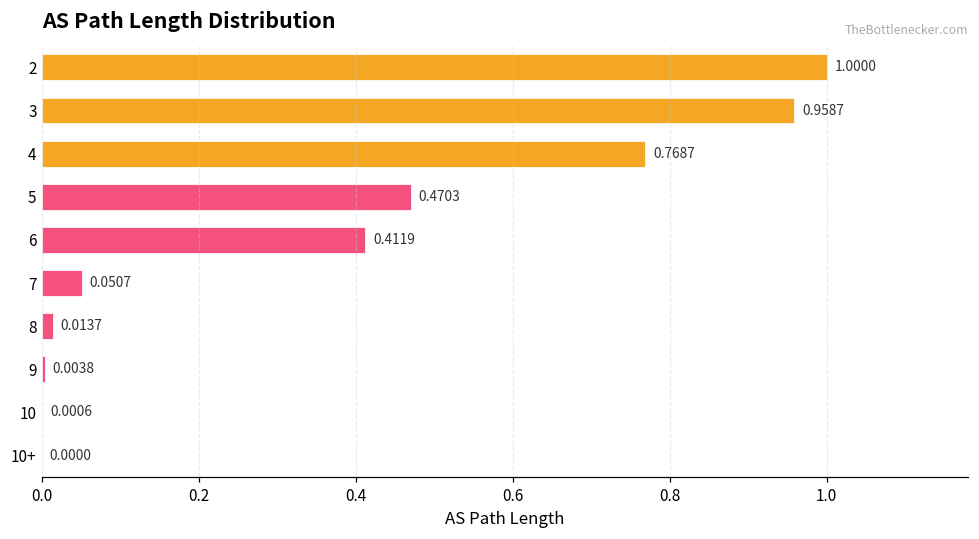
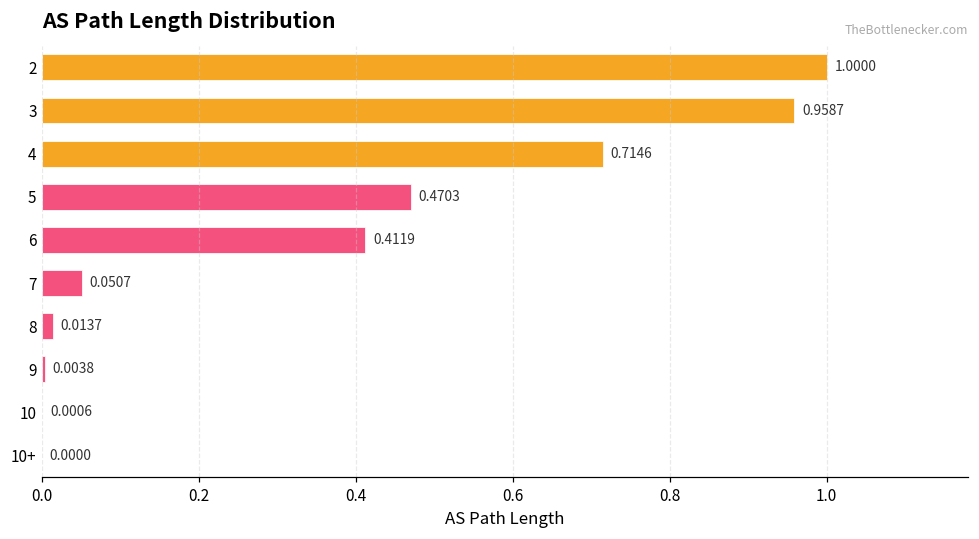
  {
    "2": 1.0000,
    "3": 0.9587,
-   "4": 0.7687,
+   "4": 0.7146,
    "5": 0.4703,
    "6": 0.4119,
    "7": 0.0507,
    "8": 0.0137,
    "9": 0.0038,
    "10": 0.0006,
    "10+": 0.0000
  }
